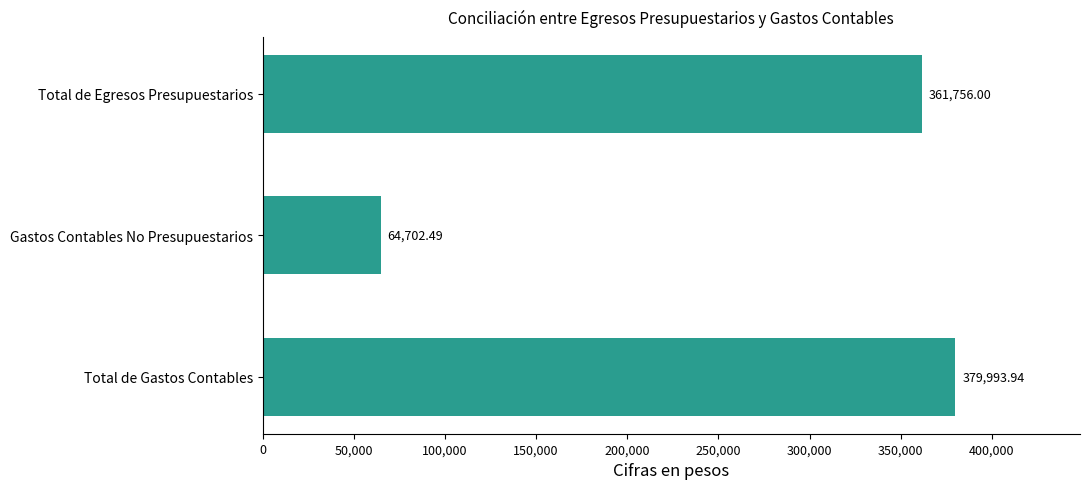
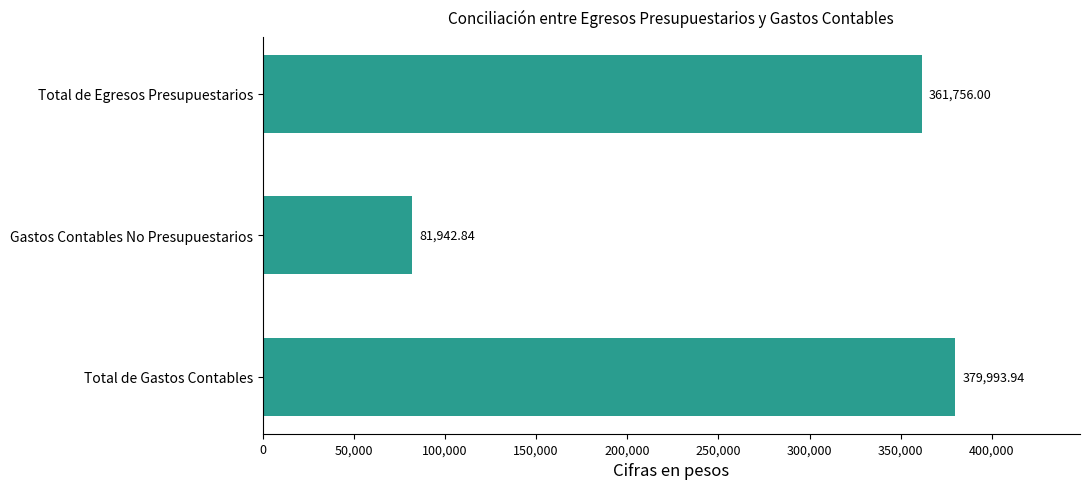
  {
    "Total de Egresos Presupuestarios": "361,756.00",
-   "Gastos Contables No Presupuestarios": "64,702.49",
+   "Gastos Contables No Presupuestarios": "81,942.84",
    "Total de Gastos Contables": "379,993.94"
  }
